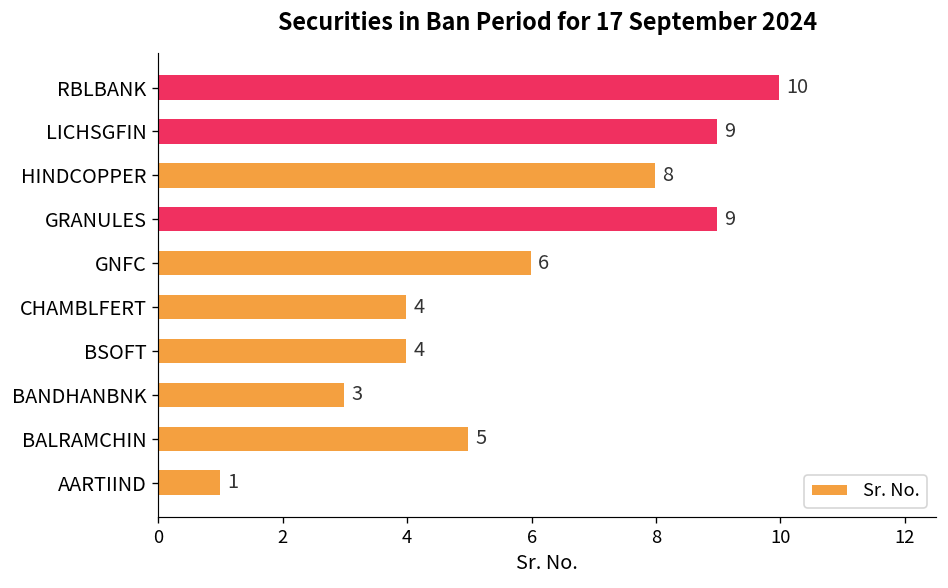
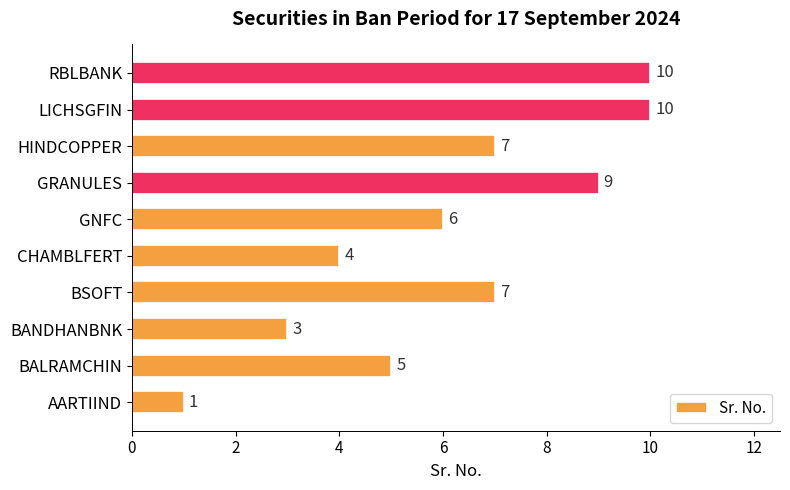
  {
    "RBLBANK": 10,
-   "LICHSGFIN": 9,
-   "HINDCOPPER": 8,
+   "LICHSGFIN": 10,
+   "HINDCOPPER": 7,
    "GRANULES": 9,
    "GNFC": 6,
    "CHAMBLFERT": 4,
-   "BSOFT": 4,
+   "BSOFT": 7,
    "BANDHANBNK": 3,
    "BALRAMCHIN": 5,
    "AARTIIND": 1
  }
